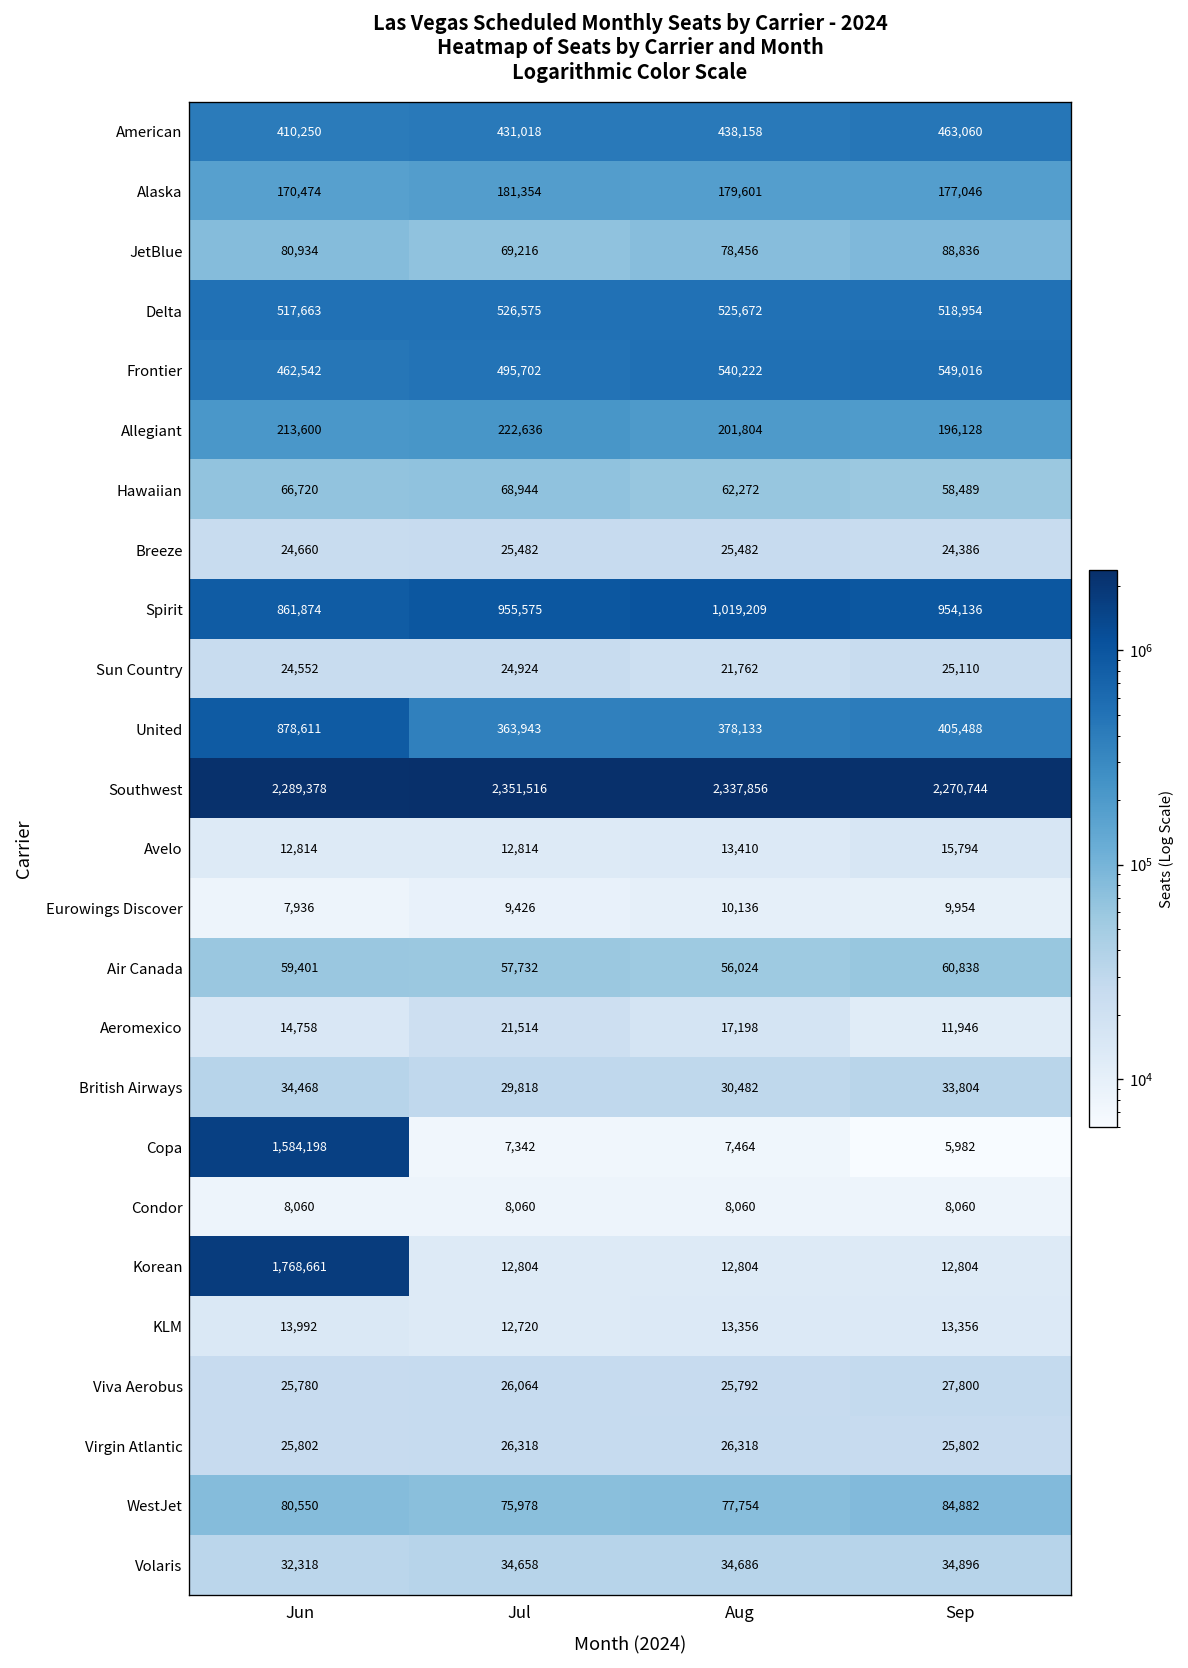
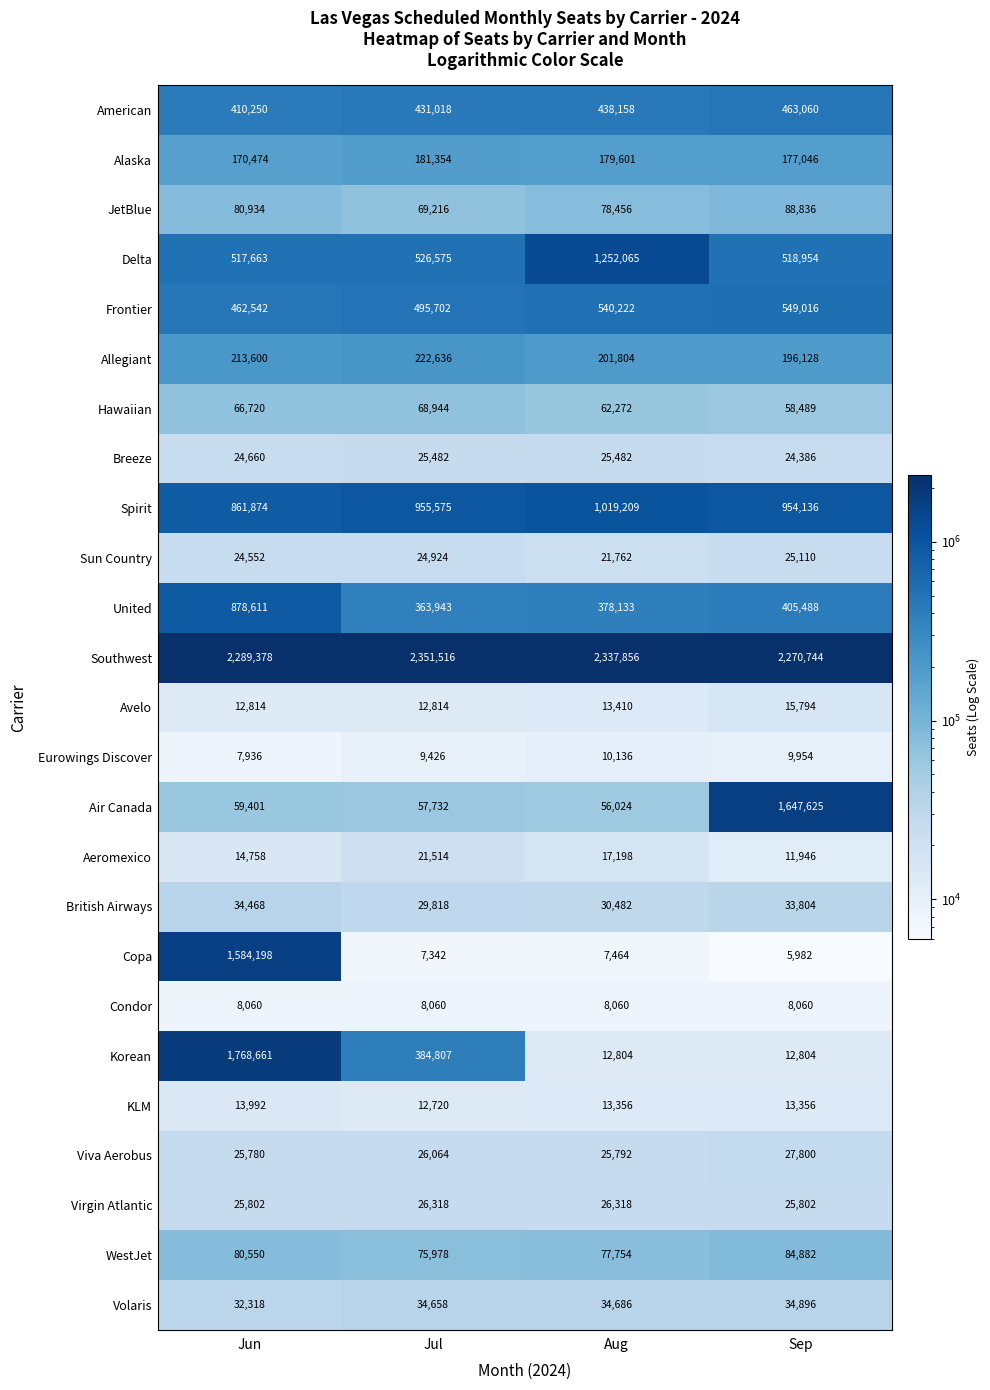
  {
    "American": {
      "Jun": "410,250",
      "Jul": "431,018",
      "Aug": "438,158",
      "Sep": "463,060"
    },
    "Alaska": {
      "Jun": "170,474",
      "Jul": "181,354",
      "Aug": "179,601",
      "Sep": "177,046"
    },
    "JetBlue": {
      "Jun": "80,934",
      "Jul": "69,216",
      "Aug": "78,456",
      "Sep": "88,836"
    },
    "Delta": {
      "Jun": "517,663",
      "Jul": "526,575",
-     "Aug": "525,672",
+     "Aug": "1,252,065",
      "Sep": "518,954"
    },
    "Frontier": {
      "Jun": "462,542",
      "Jul": "495,702",
      "Aug": "540,222",
      "Sep": "549,016"
    },
    "Allegiant": {
      "Jun": "213,600",
      "Jul": "222,636",
      "Aug": "201,804",
      "Sep": "196,128"
    },
    "Hawaiian": {
      "Jun": "66,720",
      "Jul": "68,944",
      "Aug": "62,272",
      "Sep": "58,489"
    },
    "Breeze": {
      "Jun": "24,660",
      "Jul": "25,482",
      "Aug": "25,482",
      "Sep": "24,386"
    },
    "Spirit": {
      "Jun": "861,874",
      "Jul": "955,575",
      "Aug": "1,019,209",
      "Sep": "954,136"
    },
    "Sun Country": {
      "Jun": "24,552",
      "Jul": "24,924",
      "Aug": "21,762",
      "Sep": "25,110"
    },
    "United": {
      "Jun": "878,611",
      "Jul": "363,943",
      "Aug": "378,133",
      "Sep": "405,488"
    },
    "Southwest": {
      "Jun": "2,289,378",
      "Jul": "2,351,516",
      "Aug": "2,337,856",
      "Sep": "2,270,744"
    },
    "Avelo": {
      "Jun": "12,814",
      "Jul": "12,814",
      "Aug": "13,410",
      "Sep": "15,794"
    },
    "Eurowings Discover": {
      "Jun": "7,936",
      "Jul": "9,426",
      "Aug": "10,136",
      "Sep": "9,954"
    },
    "Air Canada": {
      "Jun": "59,401",
      "Jul": "57,732",
      "Aug": "56,024",
-     "Sep": "60,838"
+     "Sep": "1,647,625"
    },
    "Aeromexico": {
      "Jun": "14,758",
      "Jul": "21,514",
      "Aug": "17,198",
      "Sep": "11,946"
    },
    "British Airways": {
      "Jun": "34,468",
      "Jul": "29,818",
      "Aug": "30,482",
      "Sep": "33,804"
    },
    "Copa": {
      "Jun": "1,584,198",
      "Jul": "7,342",
      "Aug": "7,464",
      "Sep": "5,982"
    },
    "Condor": {
      "Jun": "8,060",
      "Jul": "8,060",
      "Aug": "8,060",
      "Sep": "8,060"
    },
    "Korean": {
      "Jun": "1,768,661",
-     "Jul": "12,804",
+     "Jul": "384,807",
      "Aug": "12,804",
      "Sep": "12,804"
    },
    "KLM": {
      "Jun": "13,992",
      "Jul": "12,720",
      "Aug": "13,356",
      "Sep": "13,356"
    },
    "Viva Aerobus": {
      "Jun": "25,780",
      "Jul": "26,064",
      "Aug": "25,792",
      "Sep": "27,800"
    },
    "Virgin Atlantic": {
      "Jun": "25,802",
      "Jul": "26,318",
      "Aug": "26,318",
      "Sep": "25,802"
    },
    "WestJet": {
      "Jun": "80,550",
      "Jul": "75,978",
      "Aug": "77,754",
      "Sep": "84,882"
    },
    "Volaris": {
      "Jun": "32,318",
      "Jul": "34,658",
      "Aug": "34,686",
      "Sep": "34,896"
    }
  }
